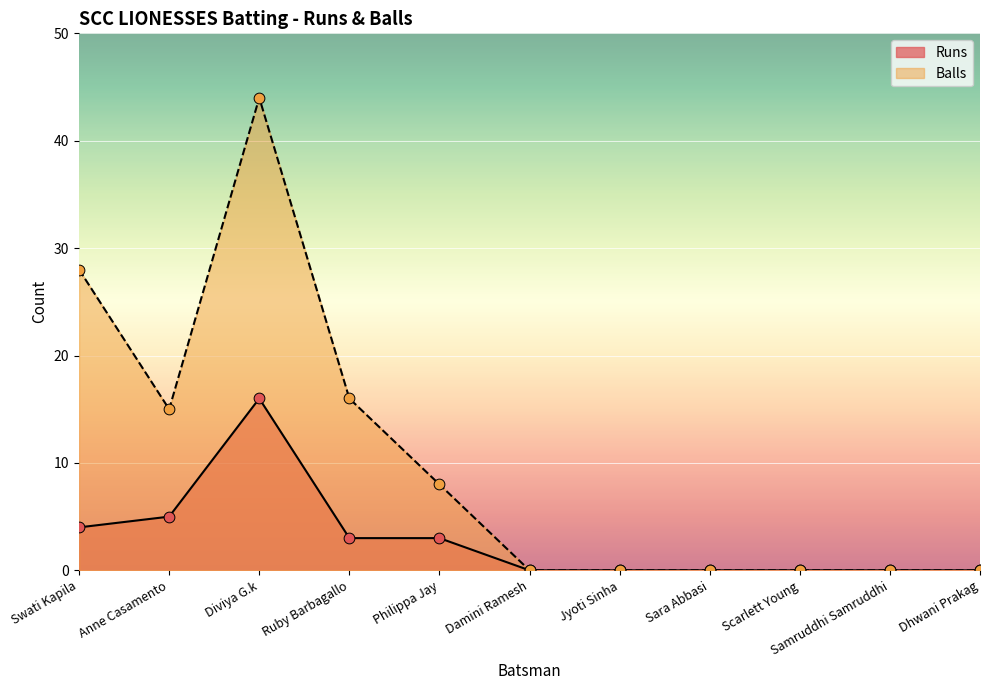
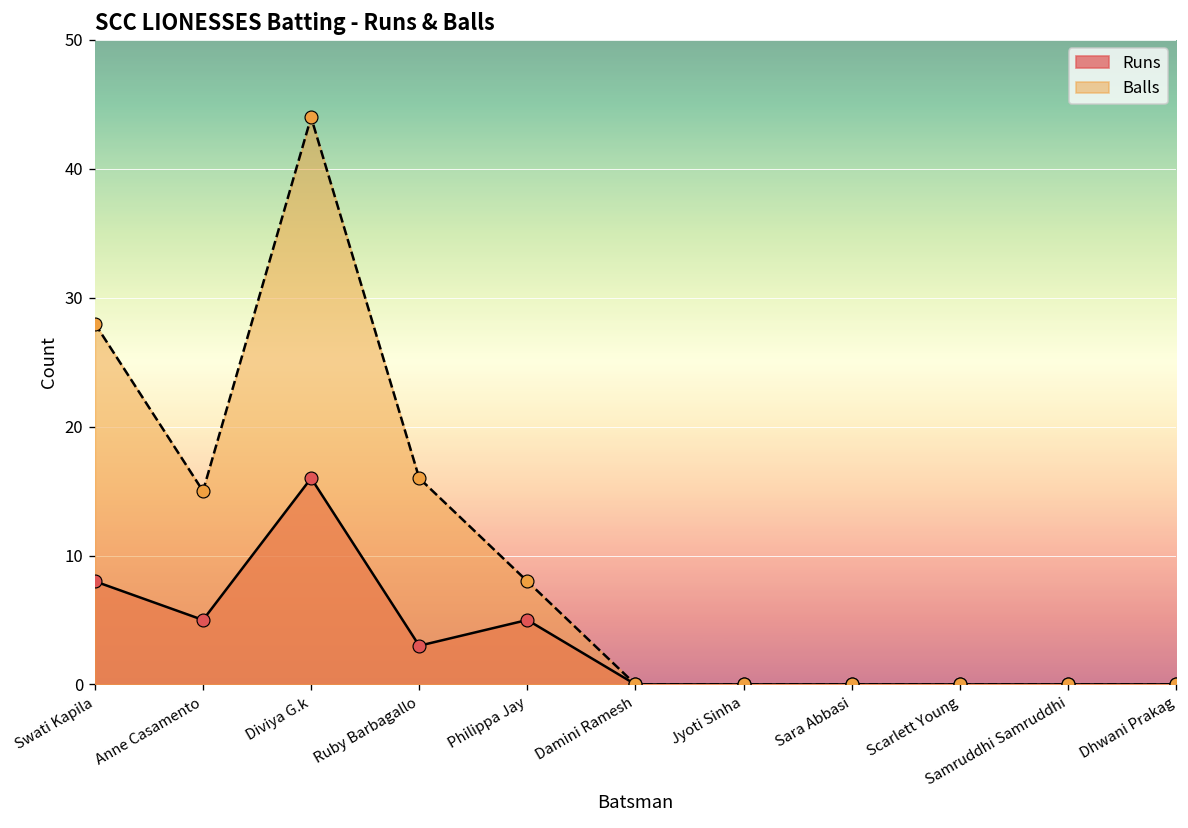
  {
    "Runs": {
-     "Swati Kapila": 4,
+     "Swati Kapila": 8,
      "Anne Casamento": 5,
      "Diviya G.k": 16,
      "Ruby Barbagallo": 3,
-     "Philippa Jay": 3
+     "Philippa Jay": 5
    },
    "Balls": {
      "Swati Kapila": 28,
      "Anne Casamento": 15,
      "Diviya G.k": 44,
      "Ruby Barbagallo": 16,
      "Philippa Jay": 8
    }
  }
